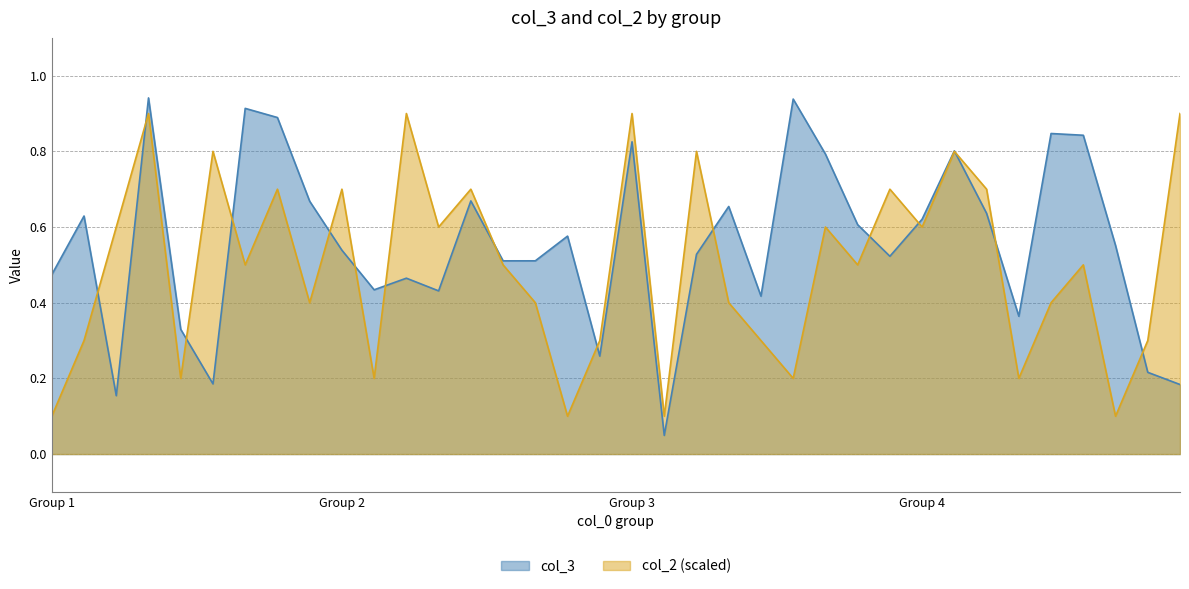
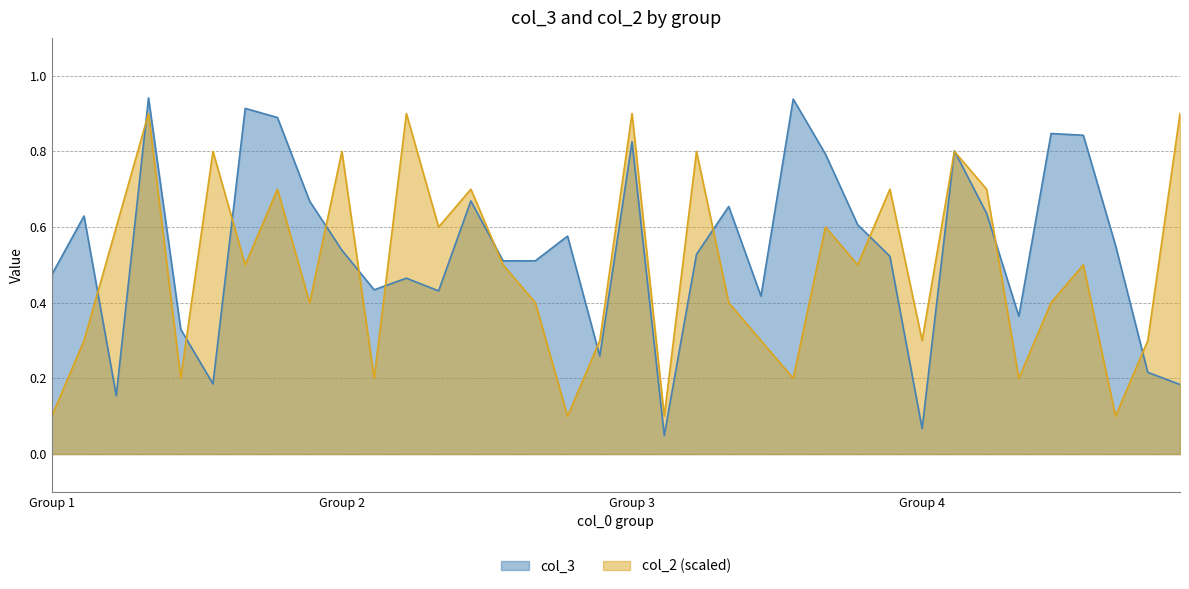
  {
    "col_3": {
      "Group 1": 0.47,
      "Group 2": 0.54,
      "Group 3": 0.83,
-     "Group 4": 0.62
+     "Group 4": 0.07
    },
    "col_2 (scaled)": {
      "Group 1": 0.10,
-     "Group 2": 0.70,
+     "Group 2": 0.80,
      "Group 3": 0.90,
-     "Group 4": 0.60
+     "Group 4": 0.30
    }
  }
